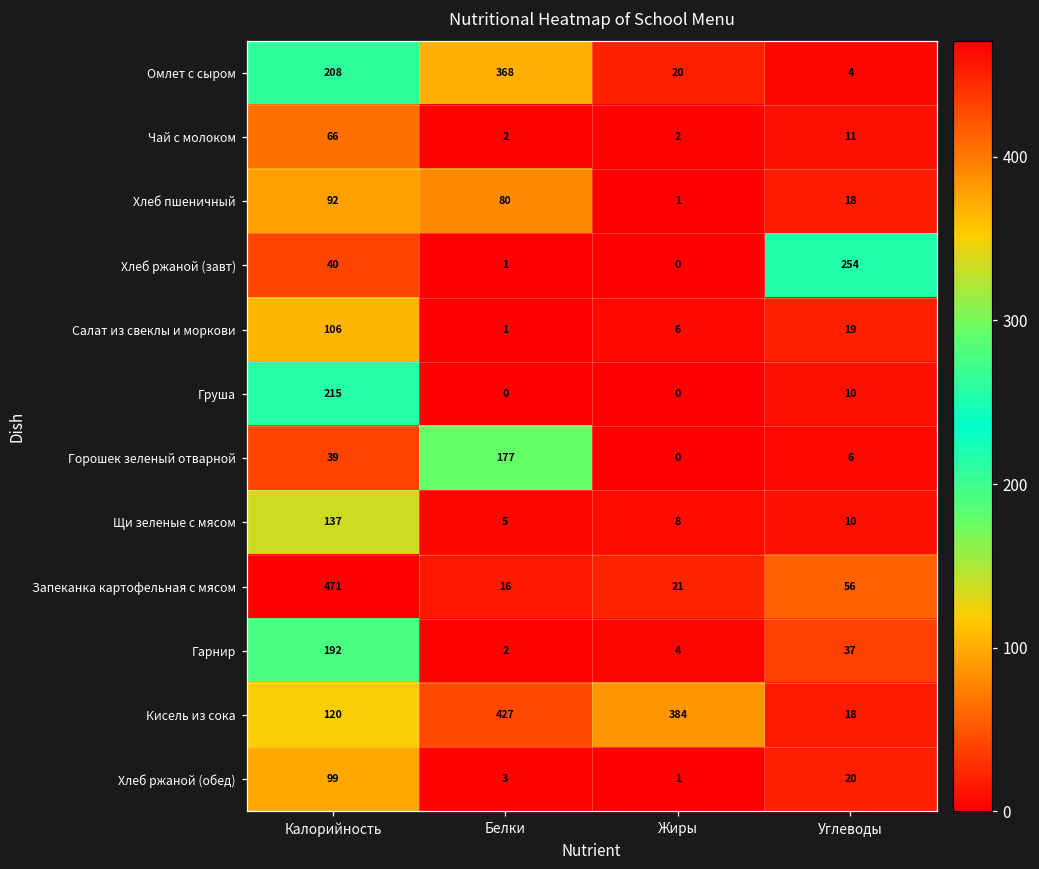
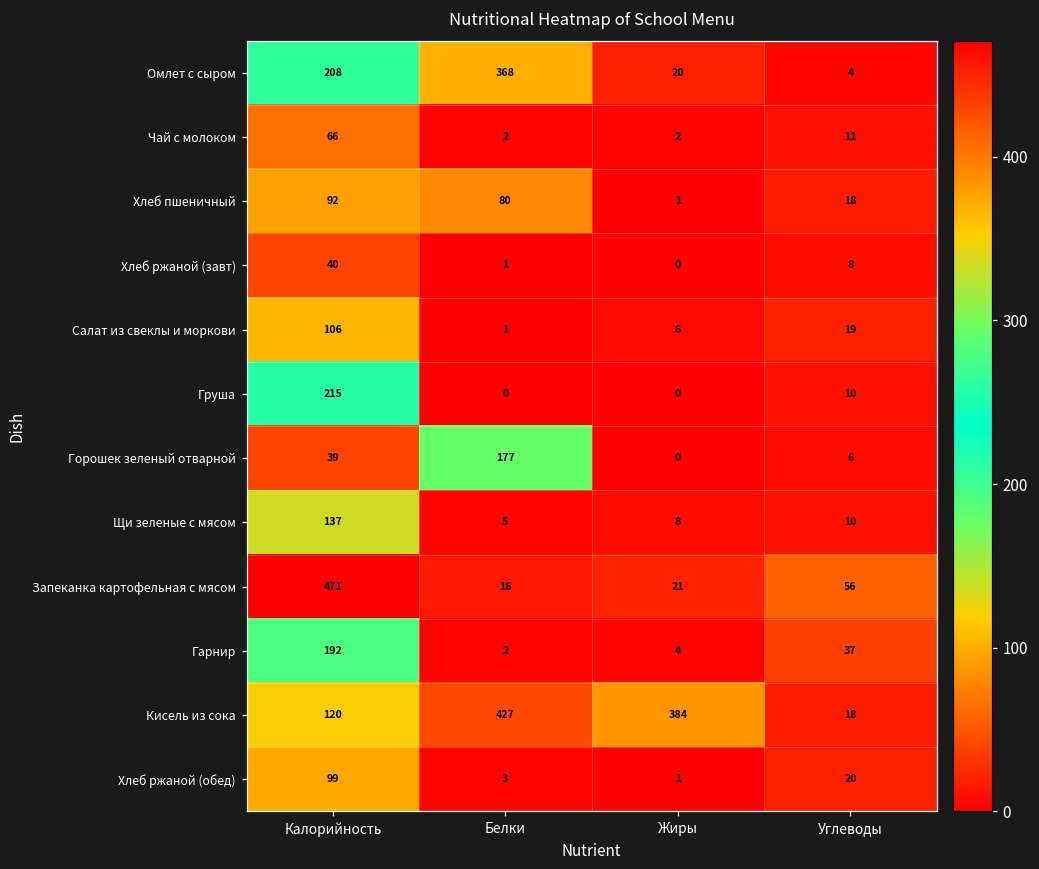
  {
    "Омлет с сыром": {
      "Калорийность": 208,
      "Белки": 368,
      "Жиры": 20,
      "Углеводы": 4
    },
    "Чай с молоком": {
      "Калорийность": 66,
      "Белки": 2,
      "Жиры": 2,
      "Углеводы": 11
    },
    "Хлеб пшеничный": {
      "Калорийность": 92,
      "Белки": 80,
      "Жиры": 1,
      "Углеводы": 18
    },
    "Хлеб ржаной (завт)": {
      "Калорийность": 40,
      "Белки": 1,
      "Жиры": 0,
-     "Углеводы": 254
+     "Углеводы": 8
    },
    "Салат из свеклы и моркови": {
      "Калорийность": 106,
      "Белки": 1,
      "Жиры": 6,
      "Углеводы": 19
    },
    "Груша": {
      "Калорийность": 215,
      "Белки": 0,
      "Жиры": 0,
      "Углеводы": 10
    },
    "Горошек зеленый отварной": {
      "Калорийность": 39,
      "Белки": 177,
      "Жиры": 0,
      "Углеводы": 6
    },
    "Щи зеленые с мясом": {
      "Калорийность": 137,
      "Белки": 5,
      "Жиры": 8,
      "Углеводы": 10
    },
    "Запеканка картофельная с мясом": {
      "Калорийность": 471,
      "Белки": 16,
      "Жиры": 21,
      "Углеводы": 56
    },
    "Гарнир": {
      "Калорийность": 192,
      "Белки": 2,
      "Жиры": 4,
      "Углеводы": 37
    },
    "Кисель из сока": {
      "Калорийность": 120,
      "Белки": 427,
      "Жиры": 384,
      "Углеводы": 18
    },
    "Хлеб ржаной (обед)": {
      "Калорийность": 99,
      "Белки": 3,
      "Жиры": 1,
      "Углеводы": 20
    }
  }
